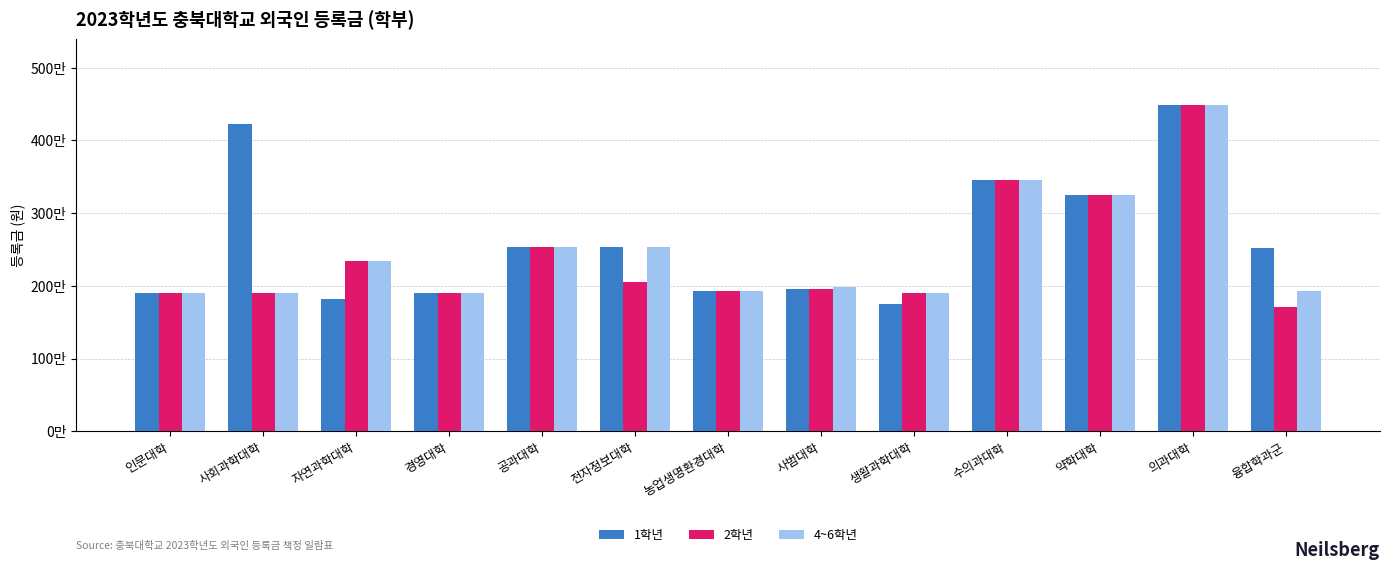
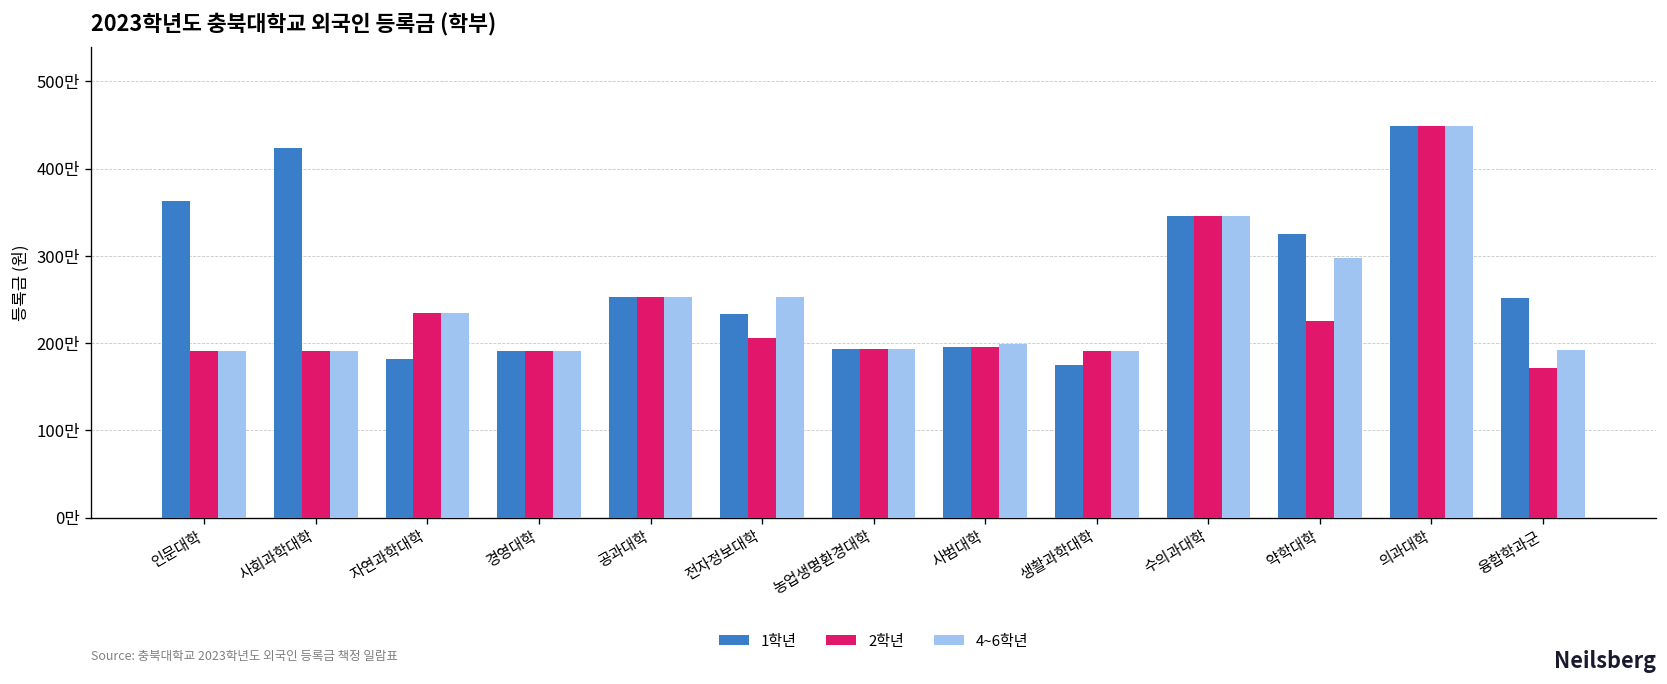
  {
    "1학년": {
-     "인문대학": "190만",
+     "인문대학": "360만",
      "사회과학대학": "420만",
      "자연과학대학": "180만",
      "경영대학": "190만",
      "공과대학": "250만",
-     "전자정보대학": "250만",
+     "전자정보대학": "230만",
      "농업생명환경대학": "190만",
      "사범대학": "200만",
      "생활과학대학": "170만",
      "수의과대학": "350만",
      "약학대학": "330만",
      "의과대학": "450만",
      "융합학과군": "250만"
    },
    "2학년": {
      "인문대학": "190만",
      "사회과학대학": "190만",
      "자연과학대학": "230만",
      "경영대학": "190만",
      "공과대학": "250만",
      "전자정보대학": "210만",
      "농업생명환경대학": "190만",
      "사범대학": "200만",
      "생활과학대학": "190만",
      "수의과대학": "350만",
-     "약학대학": "330만",
+     "약학대학": "230만",
      "의과대학": "450만",
      "융합학과군": "170만"
    },
    "4~6학년": {
      "인문대학": "190만",
      "사회과학대학": "190만",
      "자연과학대학": "230만",
      "경영대학": "190만",
      "공과대학": "250만",
      "전자정보대학": "250만",
      "농업생명환경대학": "190만",
      "사범대학": "200만",
      "생활과학대학": "190만",
      "수의과대학": "350만",
-     "약학대학": "330만",
+     "약학대학": "300만",
      "의과대학": "450만",
      "융합학과군": "190만"
    }
  }
